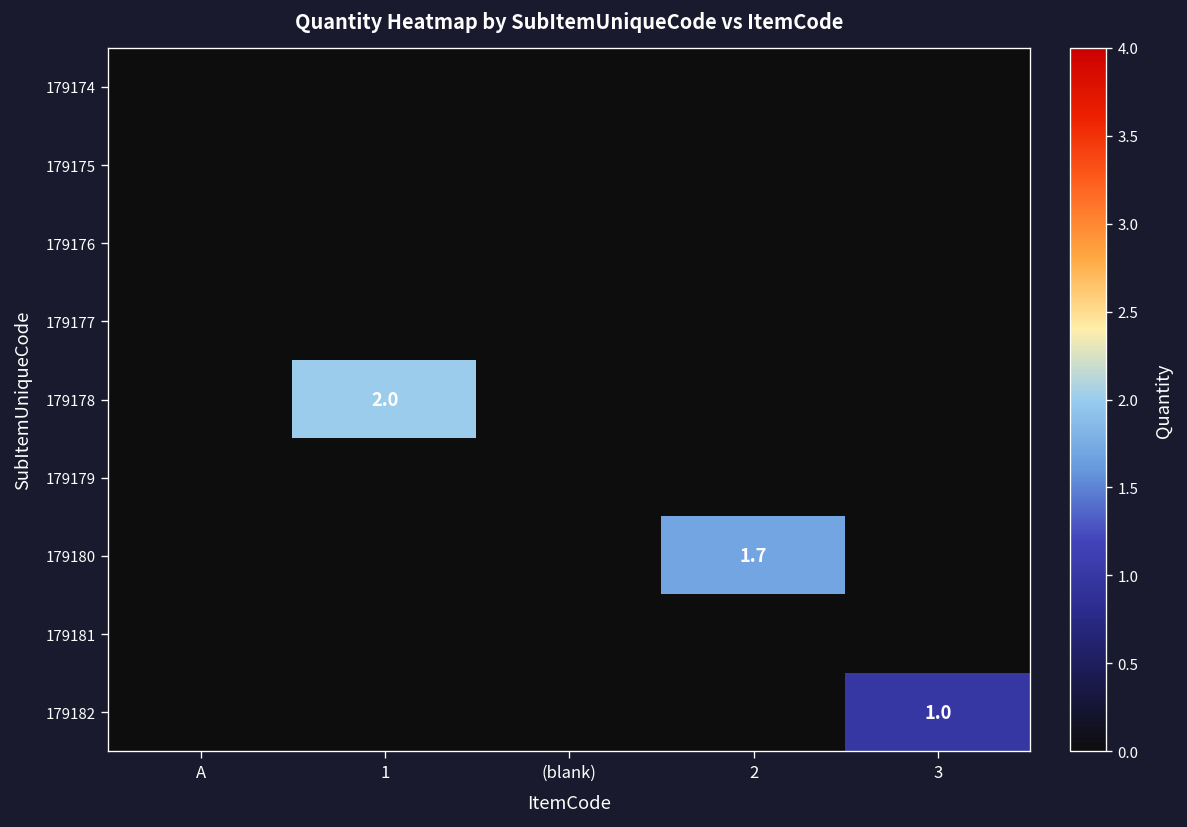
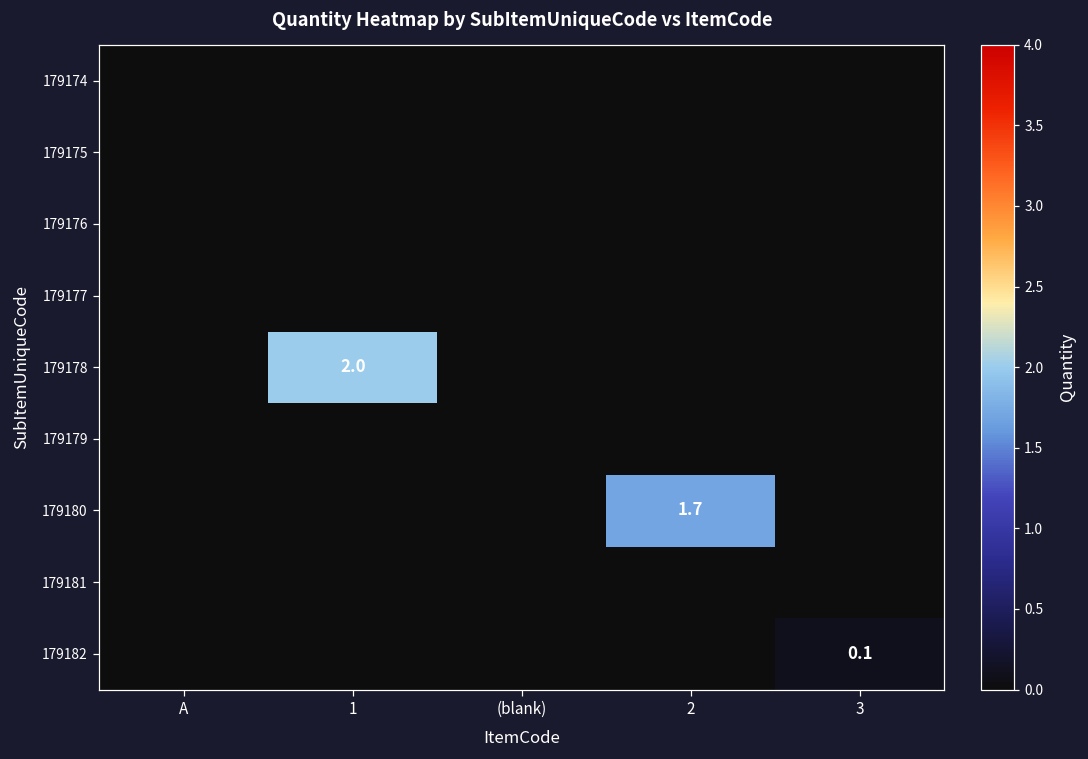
  {
    "179178": {
      "1": 2.0
    },
    "179180": {
      "2": 1.7
    },
    "179182": {
-     "3": 1.0
+     "3": 0.1
    }
  }
